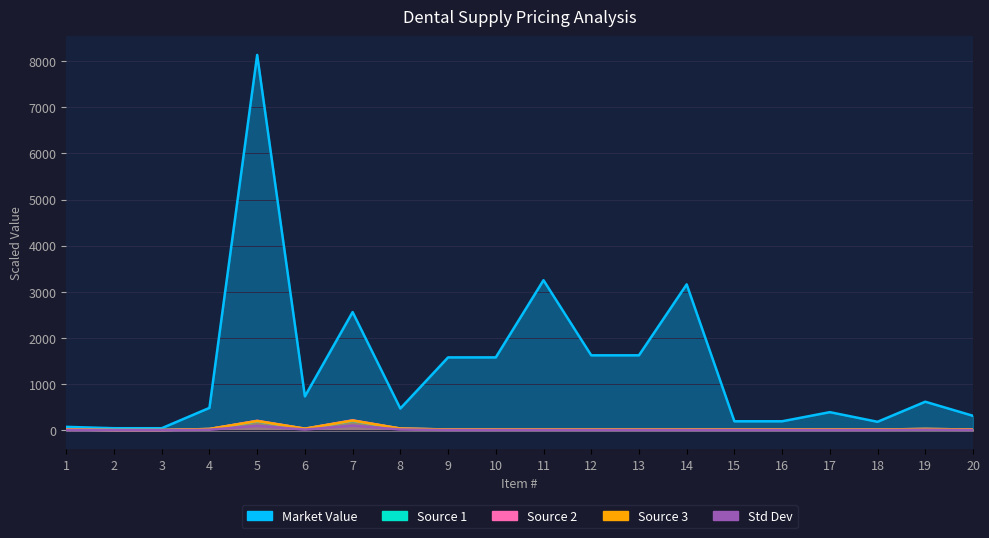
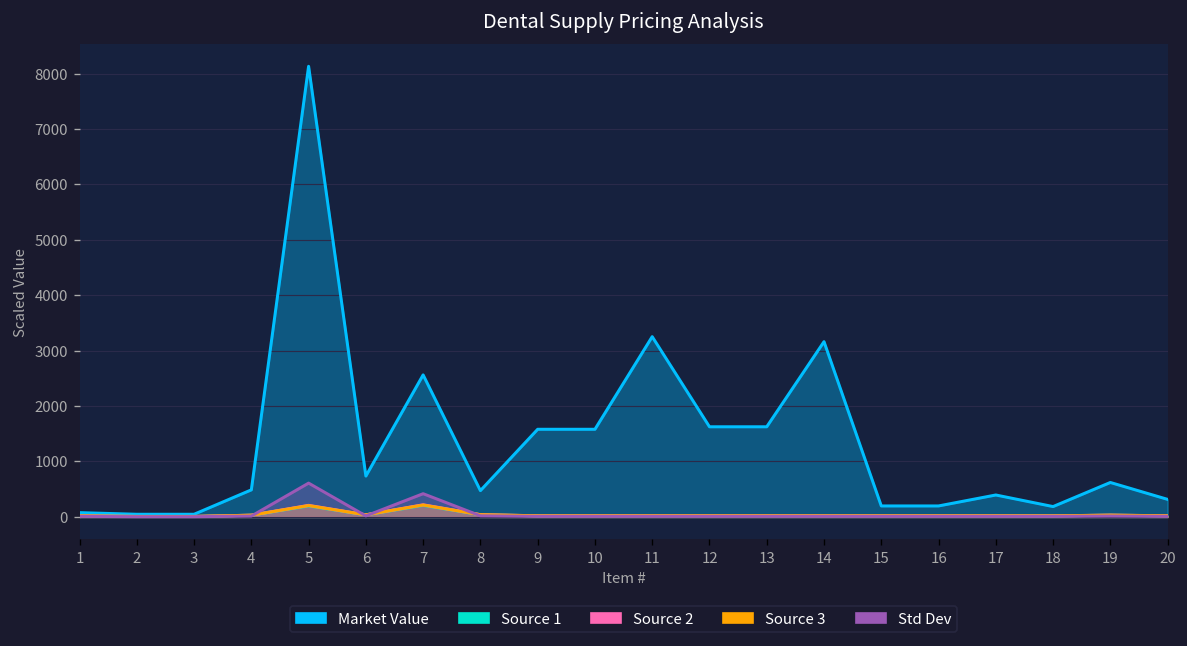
  {
    "Std Dev": {
-     "5": 100,
-     "7": 100
+     "5": 600,
+     "7": 400
    }
  }
